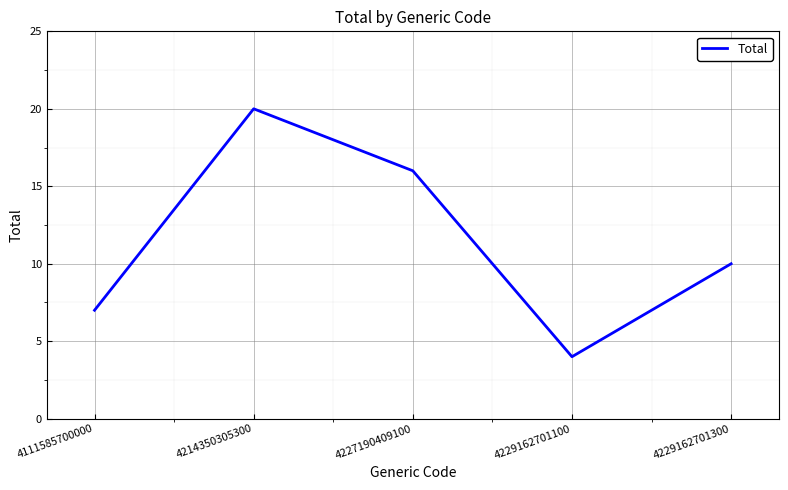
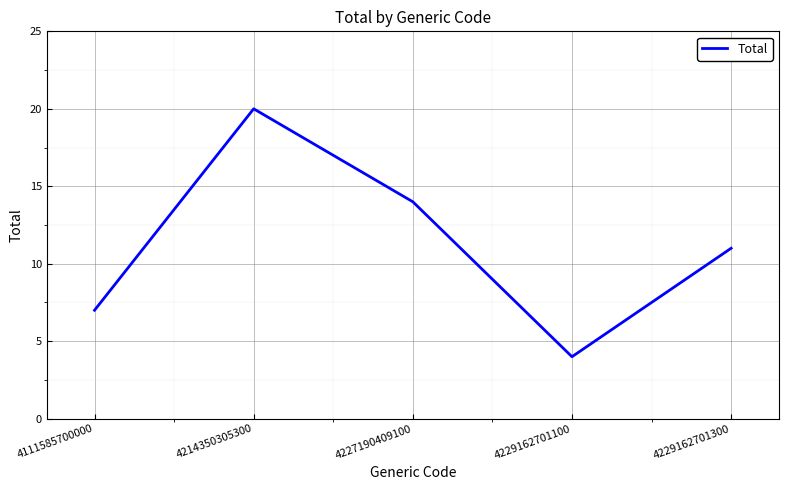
  {
    "4111585700000": 7,
    "4214350305300": 20,
-   "4227190409100": 16,
+   "4227190409100": 14,
    "4229162701100": 4,
-   "4229162701300": 10
+   "4229162701300": 11
  }
